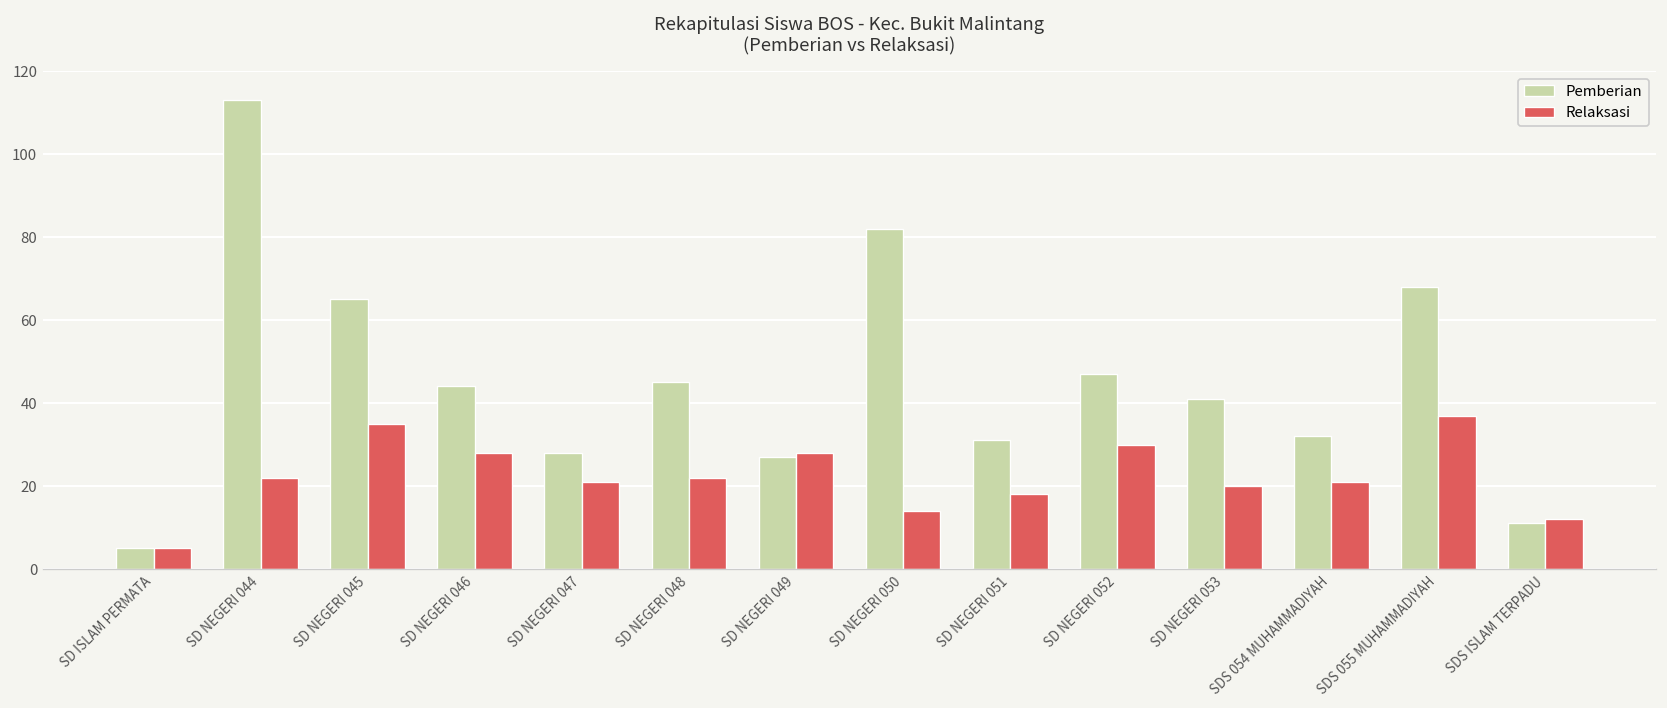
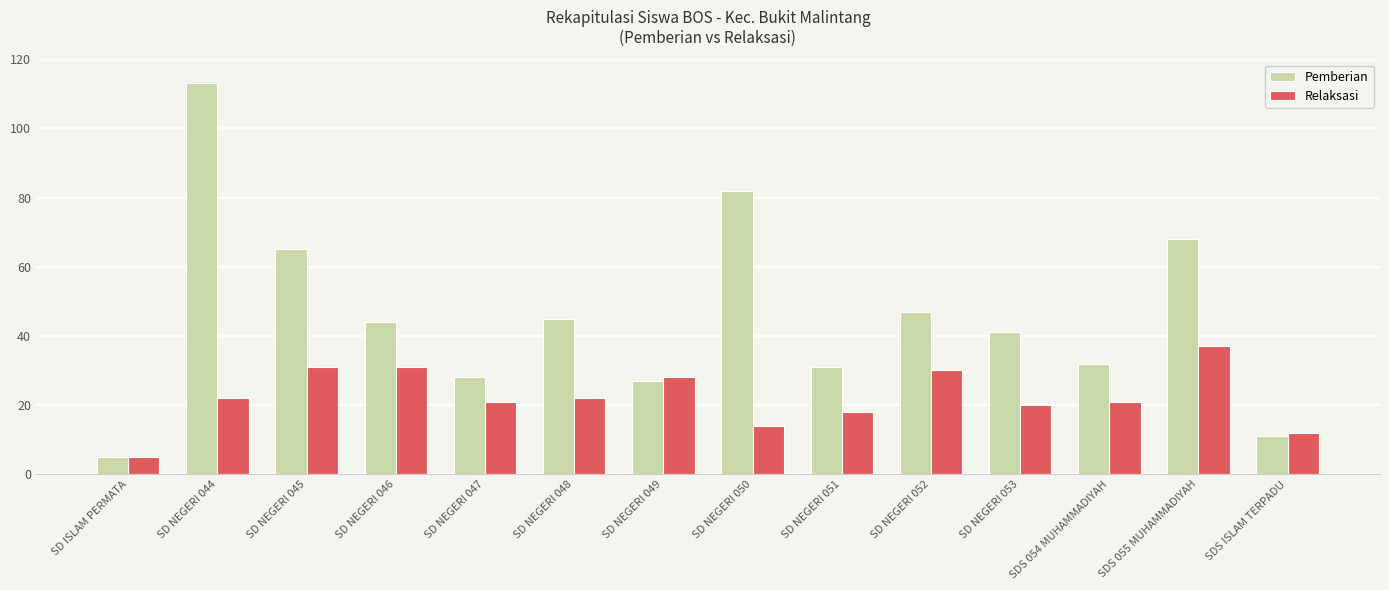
  {
    "Pemberian": {
      "SD ISLAM PERMATA": 5,
      "SD NEGERI 044": 113,
      "SD NEGERI 045": 65,
      "SD NEGERI 046": 44,
      "SD NEGERI 047": 28,
      "SD NEGERI 048": 45,
      "SD NEGERI 049": 27,
      "SD NEGERI 050": 82,
      "SD NEGERI 051": 31,
      "SD NEGERI 052": 47,
      "SD NEGERI 053": 41,
      "SDS 054 MUHAMMADIYAH": 32,
      "SDS 055 MUHAMMADIYAH": 68,
      "SDS ISLAM TERPADU": 11
    },
    "Relaksasi": {
      "SD ISLAM PERMATA": 5,
      "SD NEGERI 044": 22,
-     "SD NEGERI 045": 35,
-     "SD NEGERI 046": 28,
+     "SD NEGERI 045": 31,
+     "SD NEGERI 046": 31,
      "SD NEGERI 047": 21,
      "SD NEGERI 048": 22,
      "SD NEGERI 049": 28,
      "SD NEGERI 050": 14,
      "SD NEGERI 051": 18,
      "SD NEGERI 052": 30,
      "SD NEGERI 053": 20,
      "SDS 054 MUHAMMADIYAH": 21,
      "SDS 055 MUHAMMADIYAH": 37,
      "SDS ISLAM TERPADU": 12
    }
  }
